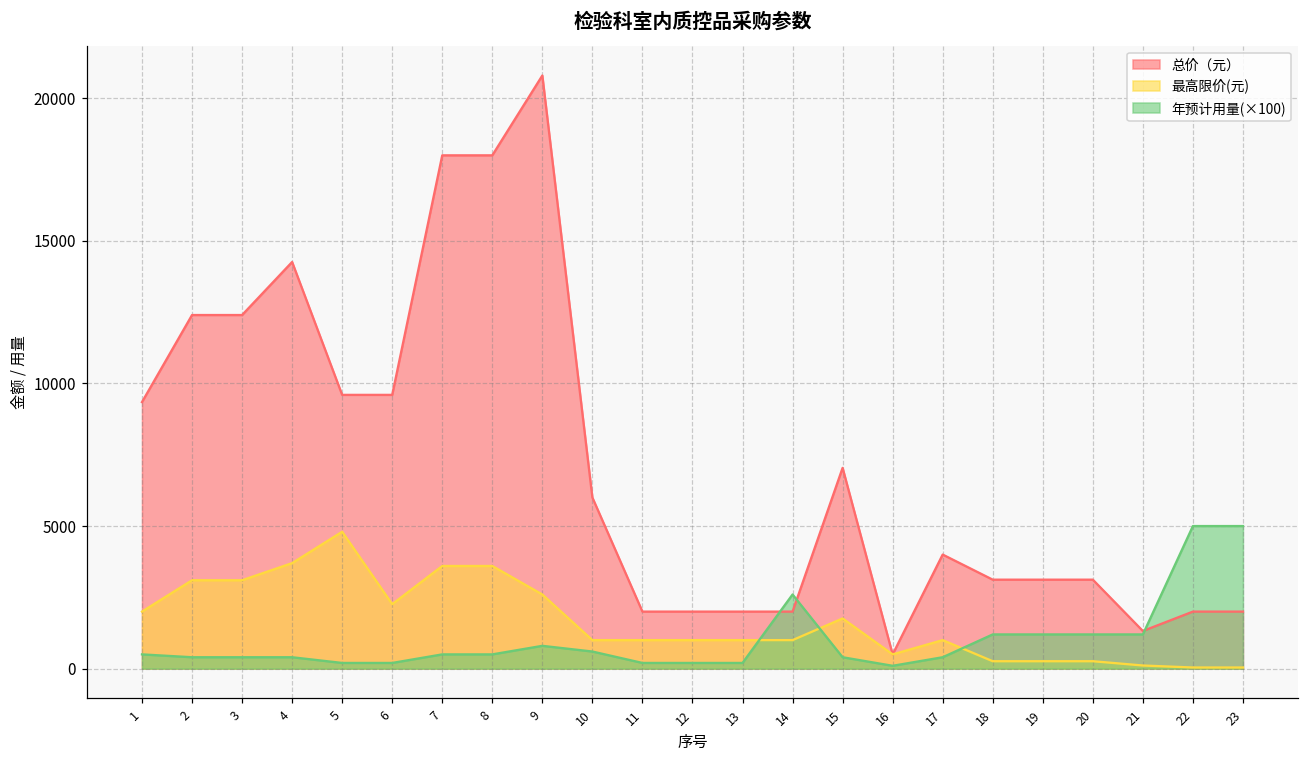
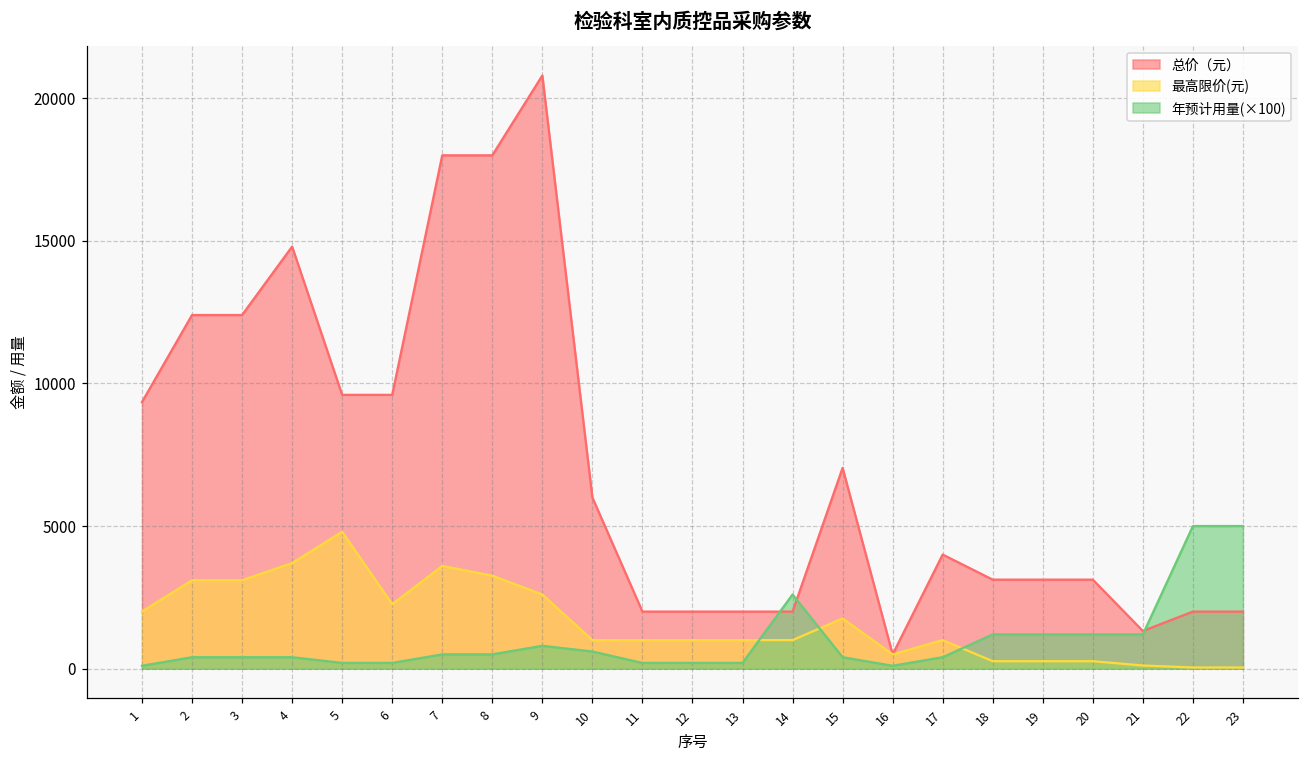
  {
    "总价（元）": {
      "1": 9300,
      "2": 12400,
      "3": 12400,
-     "4": 14300,
+     "4": 14800,
      "5": 9600,
      "6": 9600,
      "7": 18000,
      "8": 18000,
      "9": 20800,
      "10": 6000,
      "11": 2000,
      "12": 2000,
      "13": 2000,
      "14": 2000,
      "15": 7000,
      "17": 4000,
      "18": 3100,
      "19": 3100,
      "20": 3100,
      "21": 1300,
      "22": 2000,
      "23": 2000
    },
    "最高限价(元)": {
      "1": 2000,
      "2": 3100,
      "3": 3100,
      "4": 3700,
      "5": 4800,
      "6": 2300,
      "7": 3600,
-     "8": 3600,
+     "8": 3300,
      "9": 2600,
      "10": 1000,
      "11": 1000,
      "12": 1000,
      "13": 1000,
      "14": 1000,
      "15": 1800,
      "17": 1000,
      "18": 300,
      "19": 300,
      "20": 300,
      "21": 100,
      "22": 0,
      "23": 0
    },
    "年预计用量(×100)": {
-     "1": 500,
+     "1": 100,
      "2": 400,
      "3": 400,
      "4": 400,
      "5": 200,
      "6": 200,
      "7": 500,
      "8": 500,
      "9": 800,
      "10": 600,
      "11": 200,
      "12": 200,
      "13": 200,
      "14": 2600,
      "15": 400,
      "16": 100,
      "17": 400,
      "18": 1200,
      "19": 1200,
      "20": 1200,
      "21": 1200,
      "22": 5000,
      "23": 5000
    }
  }
